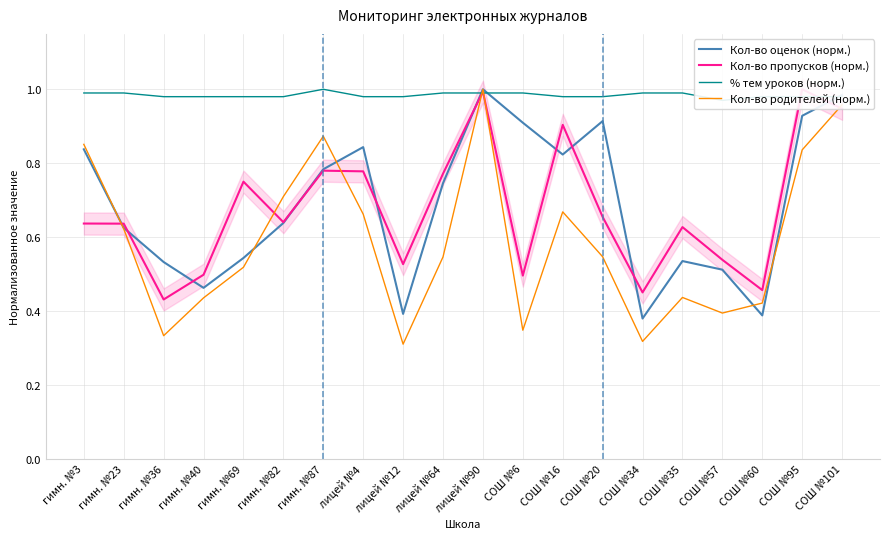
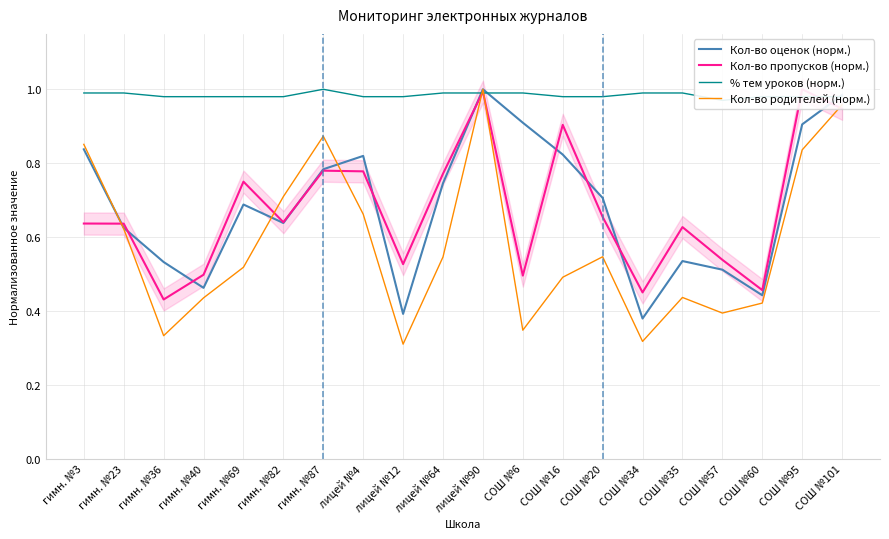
  {
    "Кол-во оценок (норм.)": {
      "гимн. №3": 0.84,
      "гимн. №36": 0.53,
      "гимн. №40": 0.46,
-     "гимн. №69": 0.54,
-     "лицей №4": 0.84,
+     "гимн. №69": 0.69,
+     "лицей №4": 0.82,
      "лицей №12": 0.39,
      "лицей №64": 0.75,
      "СОШ №6": 0.91,
      "СОШ №16": 0.82,
-     "СОШ №20": 0.91,
+     "СОШ №20": 0.71,
      "СОШ №34": 0.38,
      "СОШ №35": 0.53,
      "СОШ №57": 0.51,
-     "СОШ №60": 0.39,
-     "СОШ №95": 0.93
+     "СОШ №60": 0.44,
+     "СОШ №95": 0.90
    },
    "% тем уроков (норм.)": {
      "гимн. №3": 0.99,
      "гимн. №23": 0.99,
      "гимн. №36": 0.98,
      "гимн. №40": 0.98,
      "гимн. №69": 0.98,
      "гимн. №82": 0.98,
      "гимн. №87": 1.00,
      "лицей №4": 0.98,
      "лицей №12": 0.98,
      "лицей №64": 0.99,
      "СОШ №6": 0.99,
      "СОШ №16": 0.98,
      "СОШ №20": 0.98,
      "СОШ №34": 0.99,
      "СОШ №35": 0.99
    },
    "Кол-во родителей (норм.)": {
      "гимн. №3": 0.85,
      "гимн. №36": 0.33,
      "гимн. №40": 0.44,
      "гимн. №69": 0.52,
      "гимн. №82": 0.71,
      "гимн. №87": 0.87,
      "лицей №4": 0.66,
      "лицей №12": 0.31,
      "лицей №64": 0.55,
      "СОШ №6": 0.35,
-     "СОШ №16": 0.67,
+     "СОШ №16": 0.49,
      "СОШ №20": 0.55,
      "СОШ №34": 0.32,
      "СОШ №35": 0.44,
      "СОШ №57": 0.39,
      "СОШ №60": 0.42,
      "СОШ №95": 0.84
    }
  }
